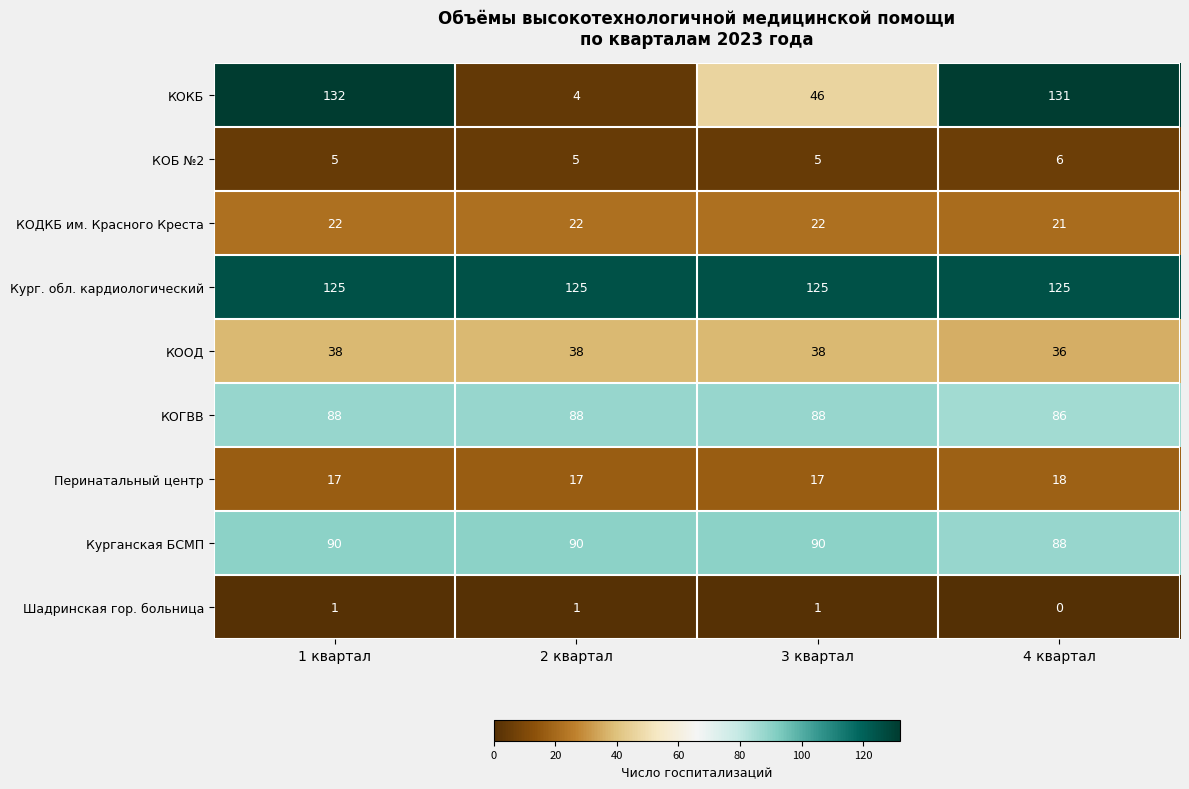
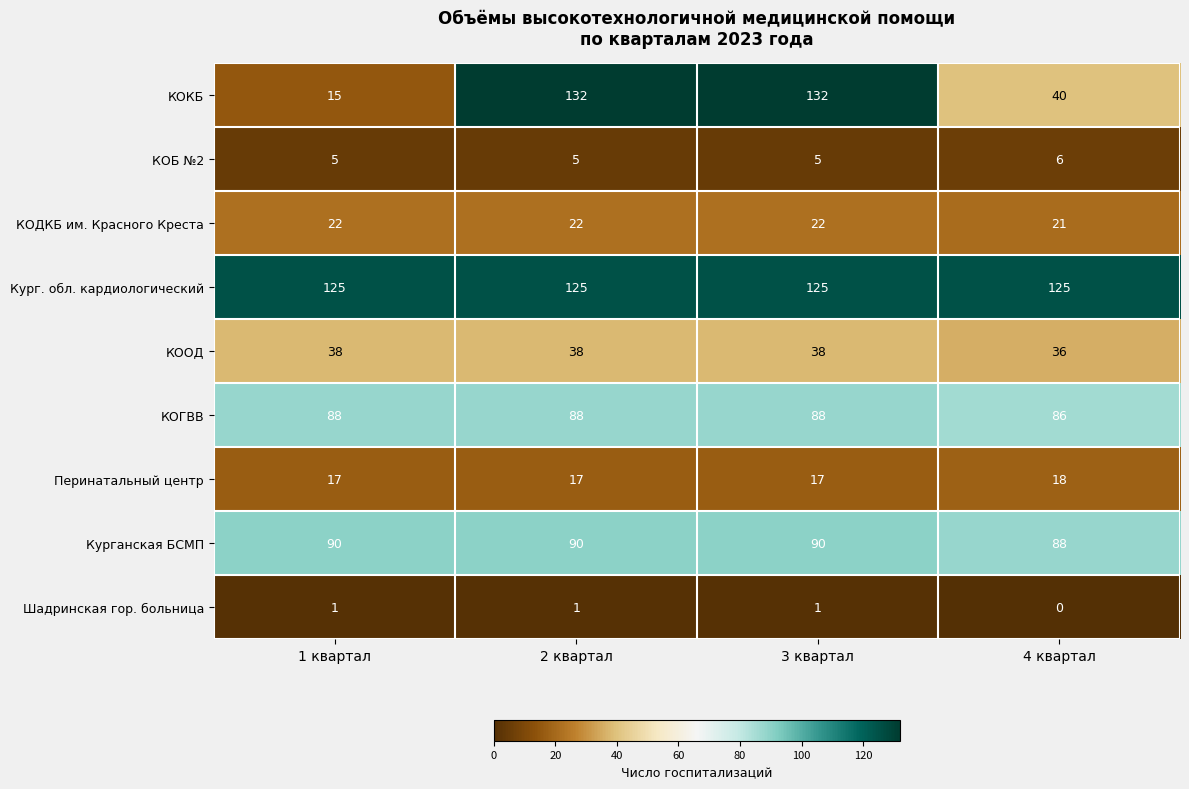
  {
    "КОКБ": {
-     "1 квартал": 132,
-     "2 квартал": 4,
-     "3 квартал": 46,
-     "4 квартал": 131
+     "1 квартал": 15,
+     "2 квартал": 132,
+     "3 квартал": 132,
+     "4 квартал": 40
    },
    "КОБ №2": {
      "1 квартал": 5,
      "2 квартал": 5,
      "3 квартал": 5,
      "4 квартал": 6
    },
    "КОДКБ им. Красного Креста": {
      "1 квартал": 22,
      "2 квартал": 22,
      "3 квартал": 22,
      "4 квартал": 21
    },
    "Кург. обл. кардиологический": {
      "1 квартал": 125,
      "2 квартал": 125,
      "3 квартал": 125,
      "4 квартал": 125
    },
    "КООД": {
      "1 квартал": 38,
      "2 квартал": 38,
      "3 квартал": 38,
      "4 квартал": 36
    },
    "КОГВВ": {
      "1 квартал": 88,
      "2 квартал": 88,
      "3 квартал": 88,
      "4 квартал": 86
    },
    "Перинатальный центр": {
      "1 квартал": 17,
      "2 квартал": 17,
      "3 квартал": 17,
      "4 квартал": 18
    },
    "Курганская БСМП": {
      "1 квартал": 90,
      "2 квартал": 90,
      "3 квартал": 90,
      "4 квартал": 88
    },
    "Шадринская гор. больница": {
      "1 квартал": 1,
      "2 квартал": 1,
      "3 квартал": 1,
      "4 квартал": 0
    }
  }
